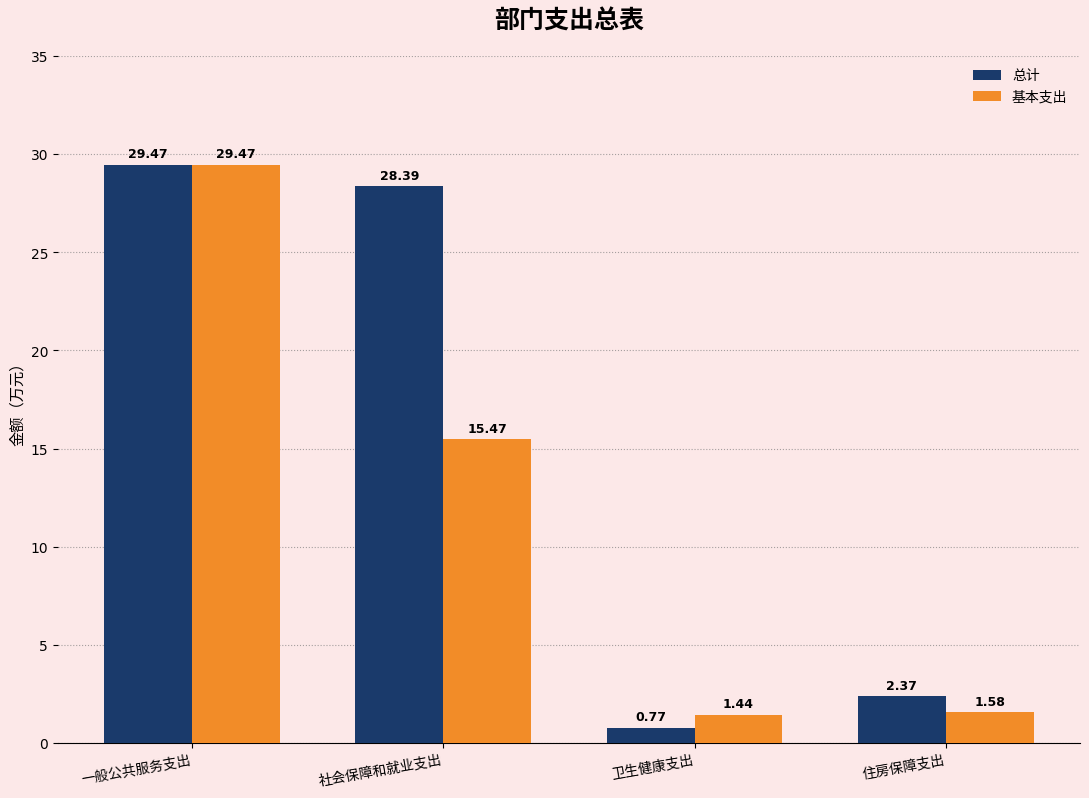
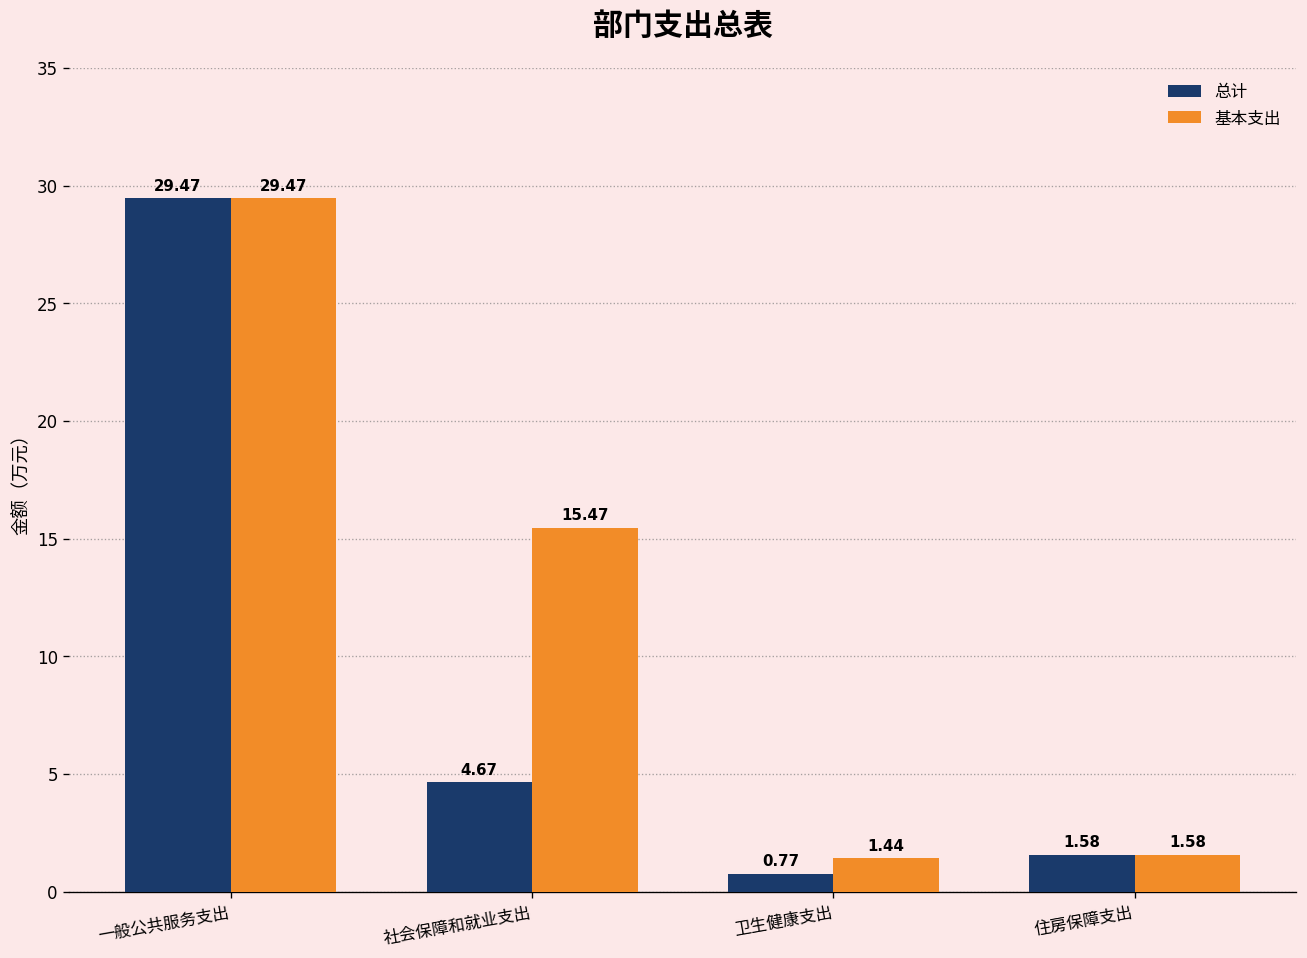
  {
    "总计": {
      "一般公共服务支出": 29.47,
-     "社会保障和就业支出": 28.39,
+     "社会保障和就业支出": 4.67,
      "卫生健康支出": 0.77,
-     "住房保障支出": 2.37
+     "住房保障支出": 1.58
    },
    "基本支出": {
      "一般公共服务支出": 29.47,
      "社会保障和就业支出": 15.47,
      "卫生健康支出": 1.44,
      "住房保障支出": 1.58
    }
  }
